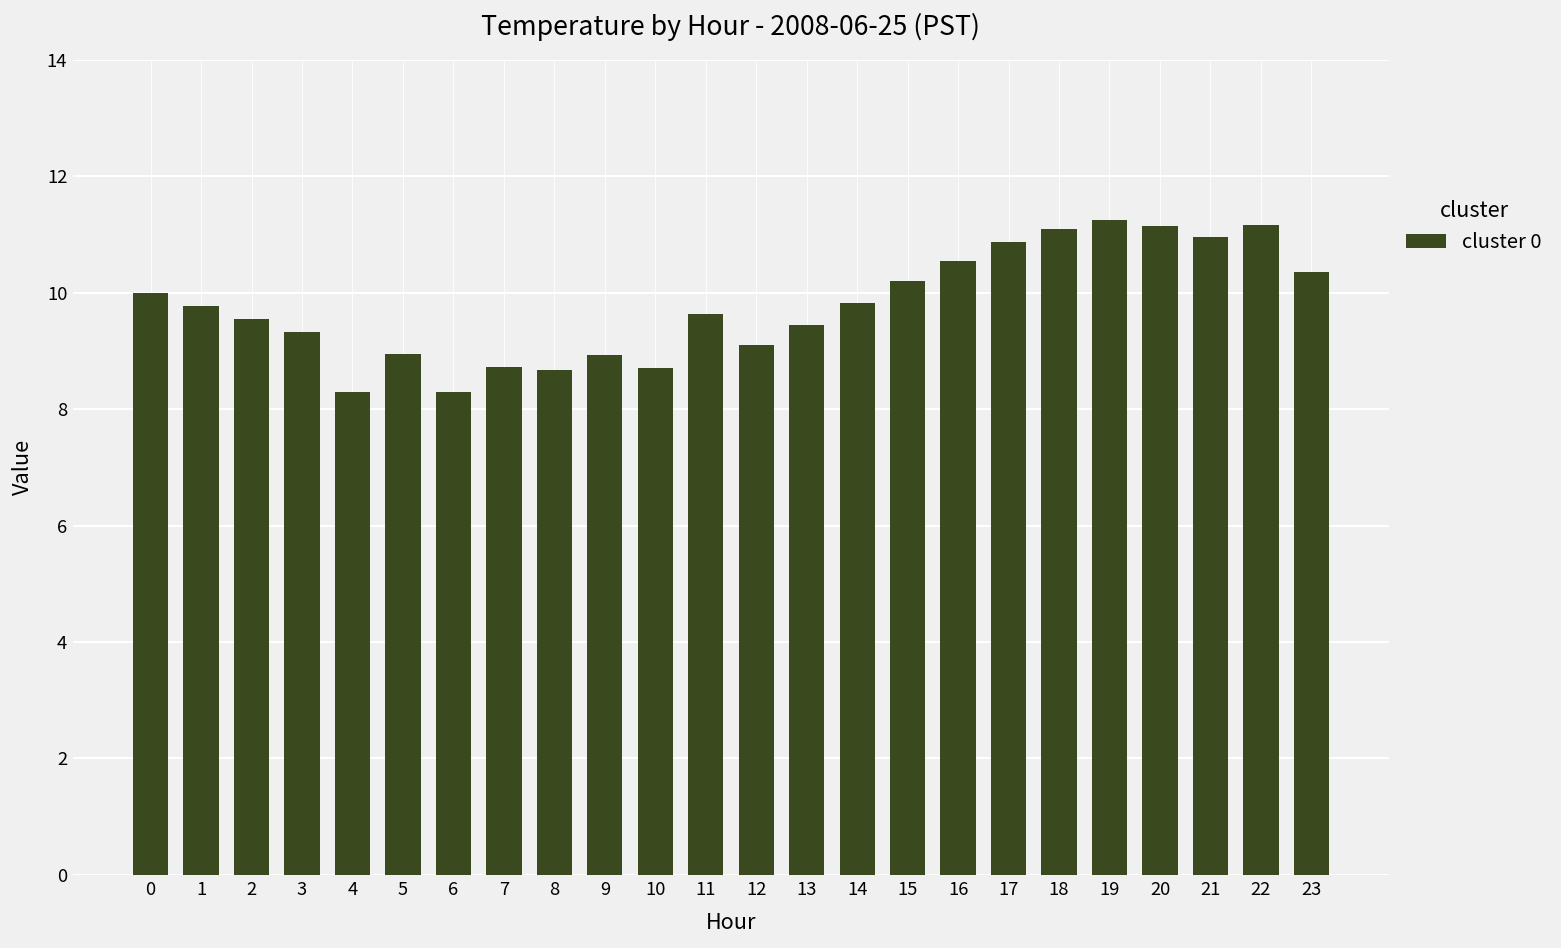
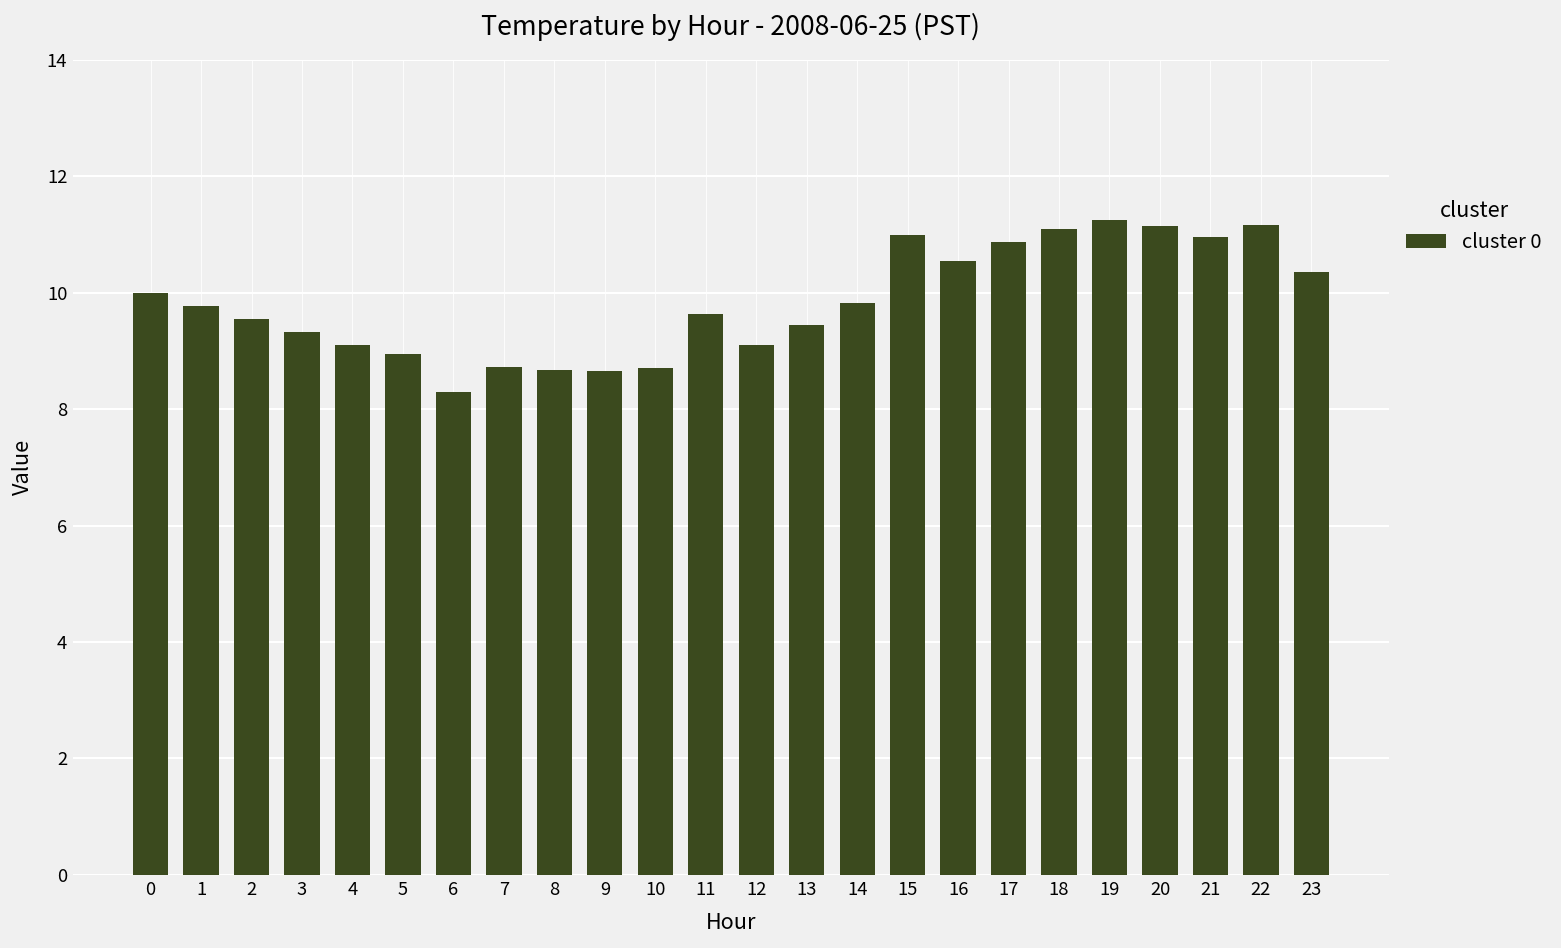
  {
    "0": 10.0,
    "1": 9.8,
    "2": 9.6,
    "3": 9.3,
-   "4": 8.3,
+   "4": 9.1,
    "5": 9.0,
    "6": 8.3,
    "7": 8.7,
    "8": 8.7,
-   "9": 8.9,
+   "9": 8.7,
    "10": 8.7,
    "11": 9.6,
    "12": 9.1,
    "13": 9.5,
    "14": 9.8,
-   "15": 10.2,
+   "15": 11.0,
    "16": 10.6,
    "17": 10.9,
    "18": 11.1,
    "19": 11.3,
    "20": 11.2,
    "21": 11.0,
    "22": 11.2,
    "23": 10.4
  }
